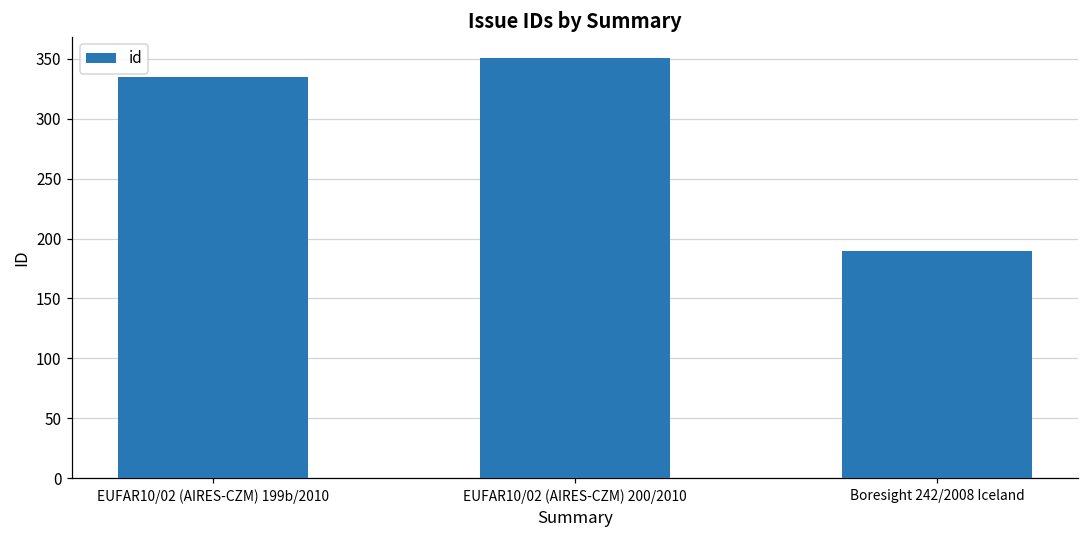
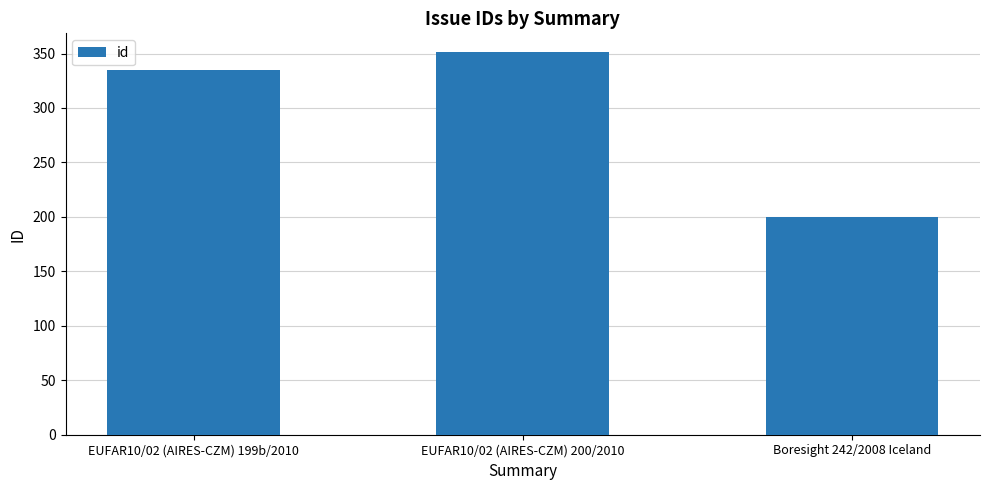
  {
    "EUFAR10/02 (AIRES-CZM) 199b/2010": 335,
    "EUFAR10/02 (AIRES-CZM) 200/2010": 351,
-   "Boresight 242/2008 Iceland": 190
+   "Boresight 242/2008 Iceland": 200
  }
